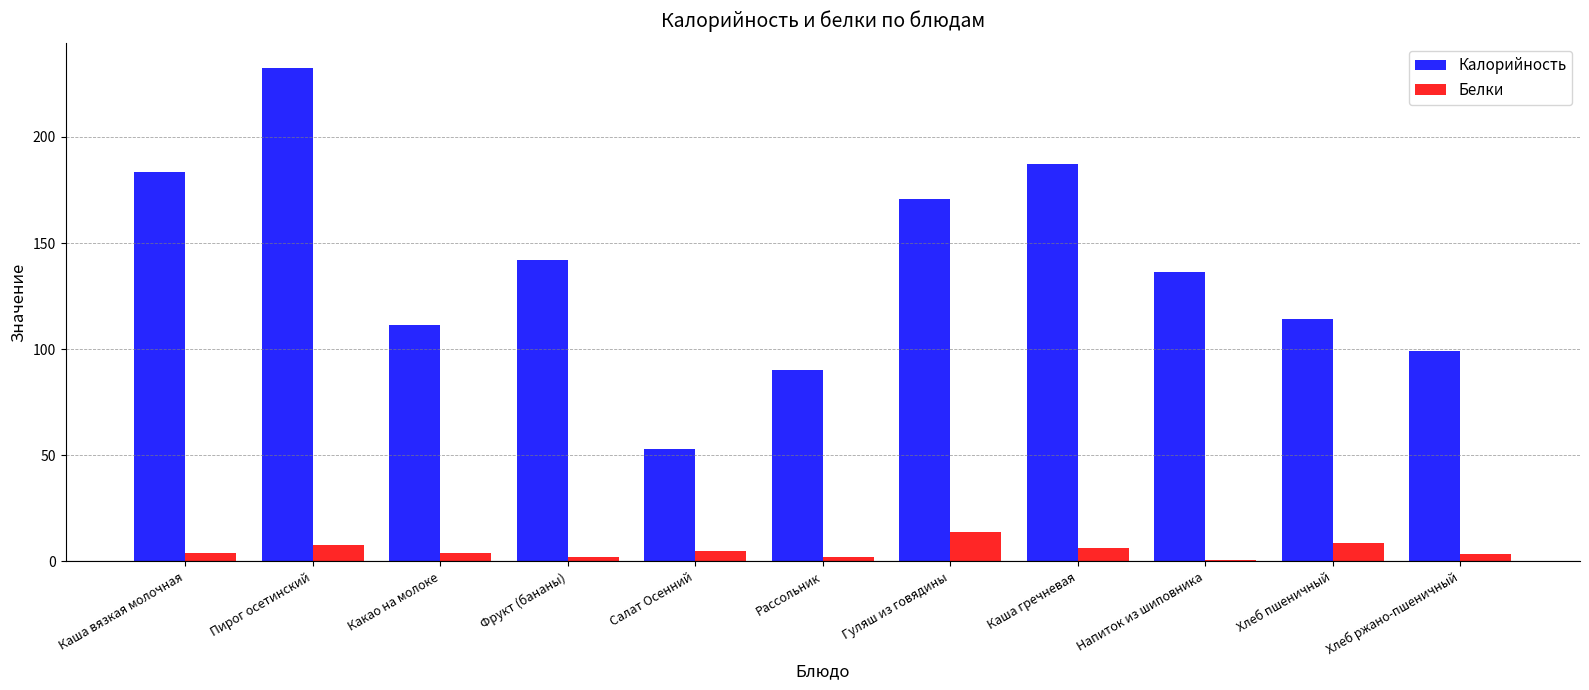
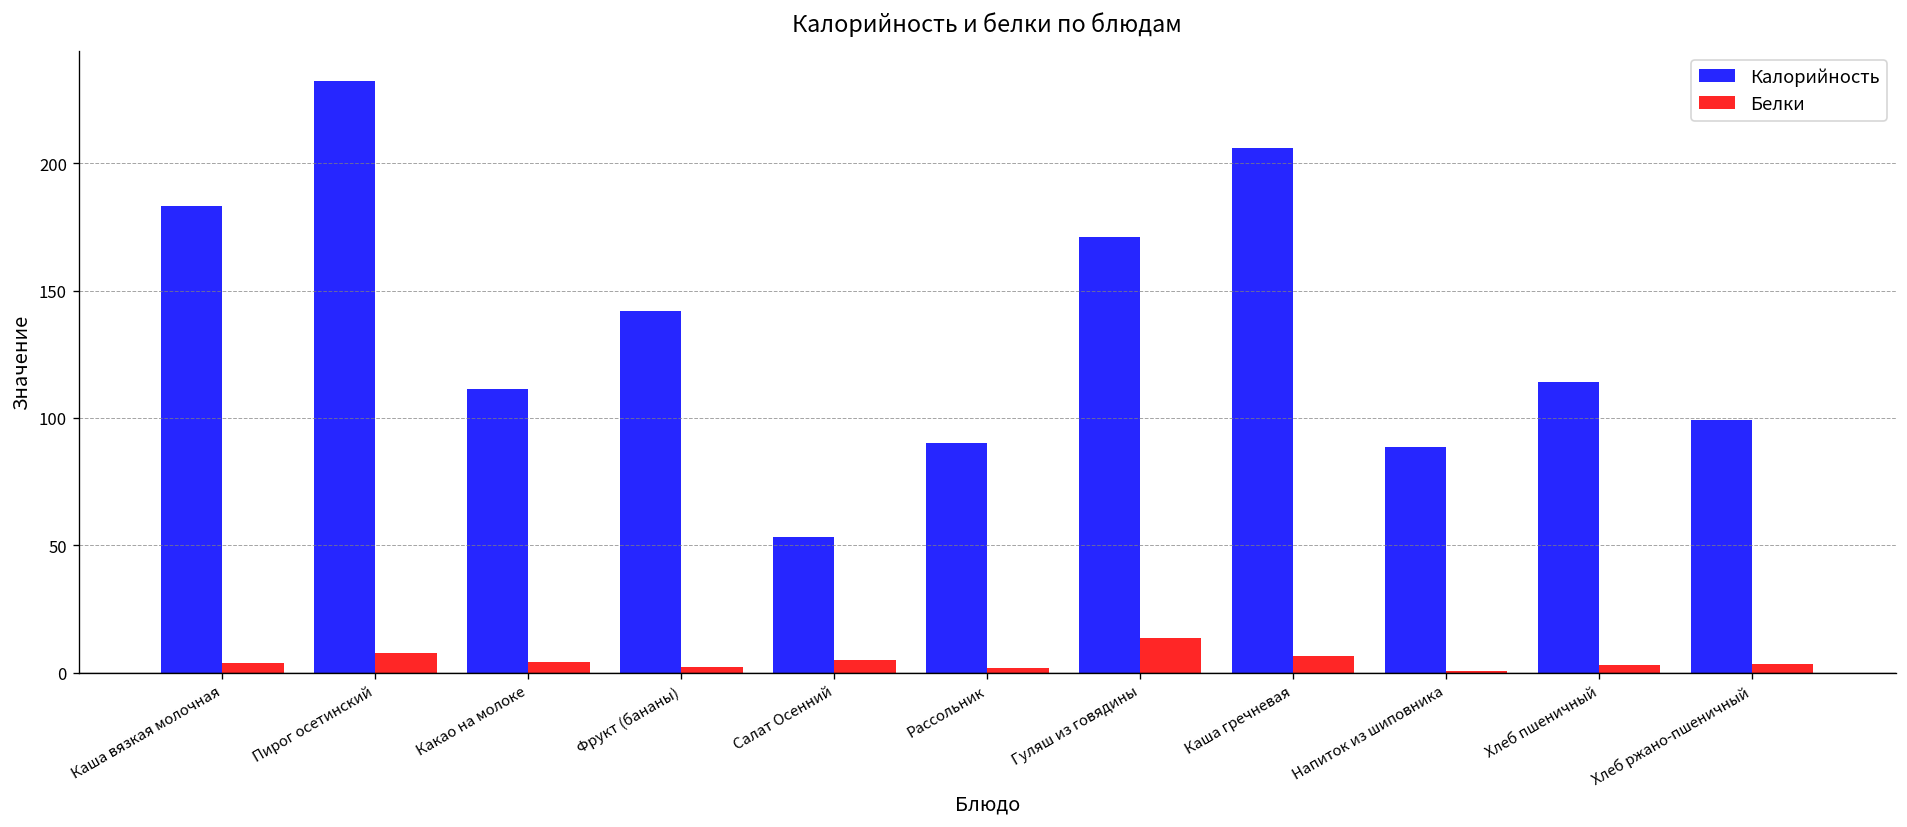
  {
    "Калорийность": {
      "Каша вязкая молочная": 183,
      "Пирог осетинский": 232,
      "Какао на молоке": 111,
      "Фрукт (бананы)": 142,
      "Салат Осенний": 53,
      "Рассольник": 90,
      "Гуляш из говядины": 171,
-     "Каша гречневая": 187,
-     "Напиток из шиповника": 136,
+     "Каша гречневая": 206,
+     "Напиток из шиповника": 89,
      "Хлеб пшеничный": 114,
      "Хлеб ржано-пшеничный": 99
    },
    "Белки": {
      "Каша вязкая молочная": 4,
      "Пирог осетинский": 8,
      "Какао на молоке": 4,
      "Фрукт (бананы)": 2,
      "Салат Осенний": 5,
      "Рассольник": 2,
      "Гуляш из говядины": 14,
      "Каша гречневая": 6,
-     "Хлеб пшеничный": 8,
+     "Хлеб пшеничный": 3,
      "Хлеб ржано-пшеничный": 3
    }
  }
